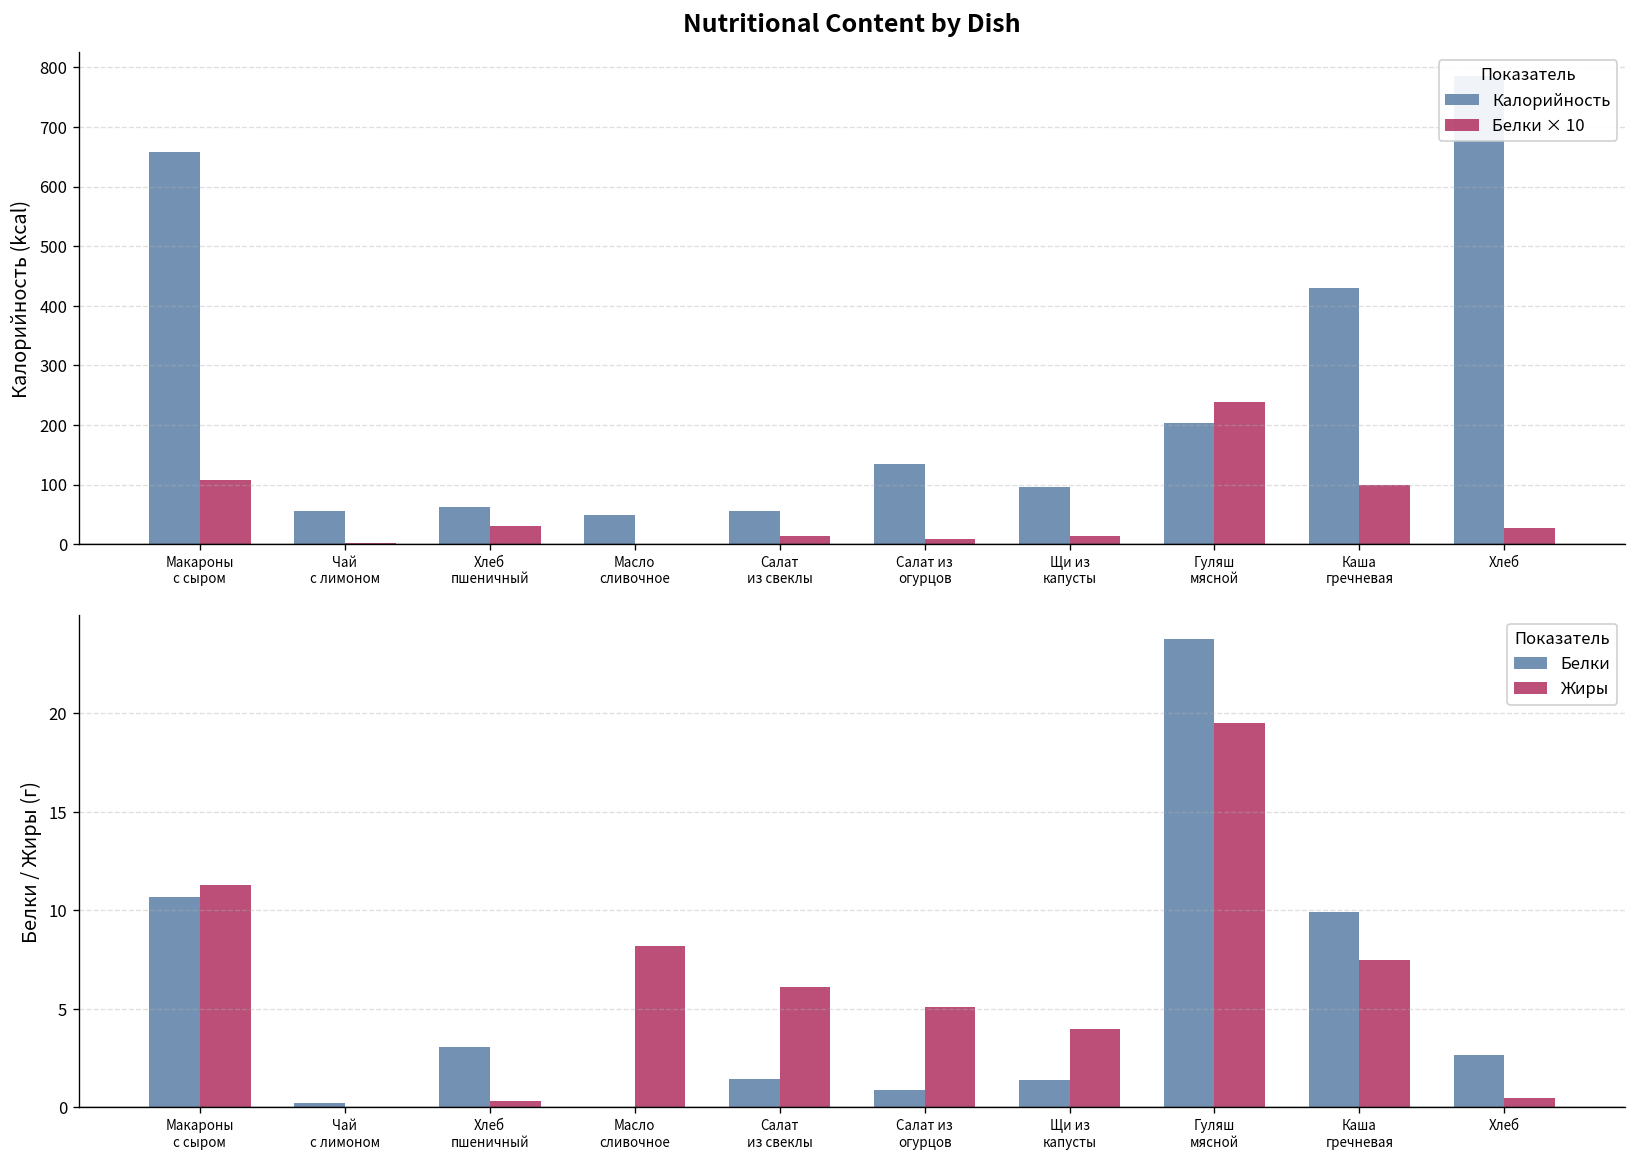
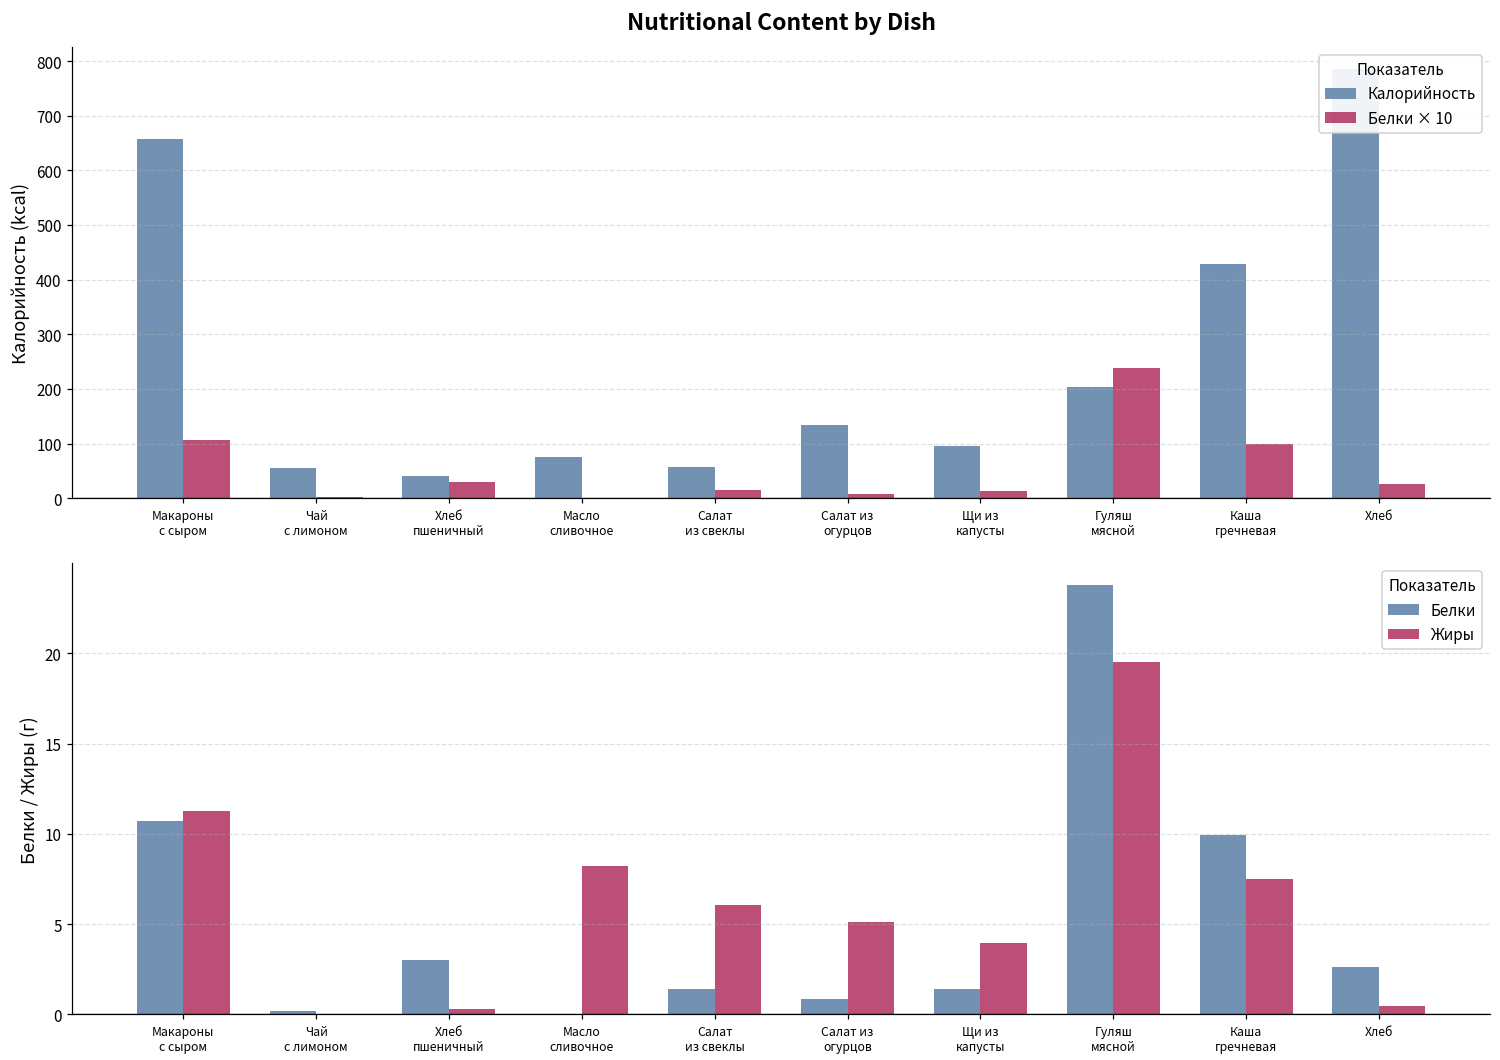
  {
    "Nutritional Content by Dish": {
      "Калорийность": {
        "Макароны с сыром": 660,
        "Чай с лимоном": 60,
-       "Хлеб пшеничный": 60,
-       "Масло сливочное": 50,
+       "Хлеб пшеничный": 40,
+       "Масло сливочное": 80,
        "Салат из свеклы": 60,
        "Салат из огурцов": 130,
        "Щи из капусты": 100,
        "Гуляш мясной": 200,
        "Каша гречневая": 430
      },
      "Белки × 10": {
        "Макароны с сыром": 110,
        "Хлеб пшеничный": 30,
        "Масло сливочное": 0,
        "Салат из свеклы": 10,
        "Салат из огурцов": 10,
        "Щи из капусты": 10,
        "Гуляш мясной": 240,
        "Каша гречневая": 100,
        "Хлеб": 30
      }
    }
  }
